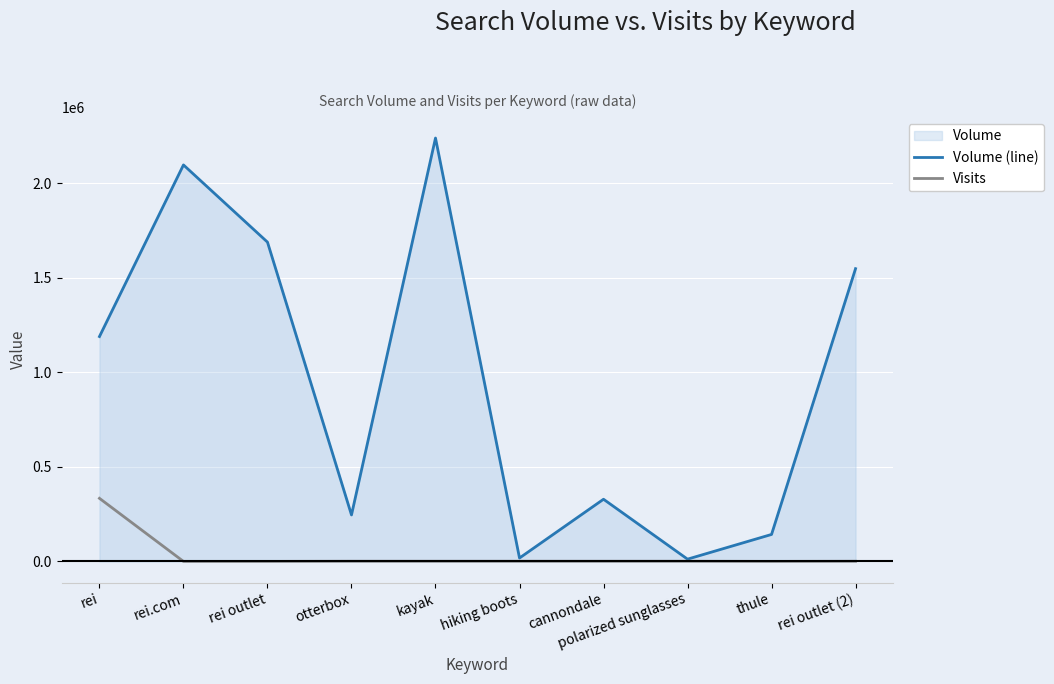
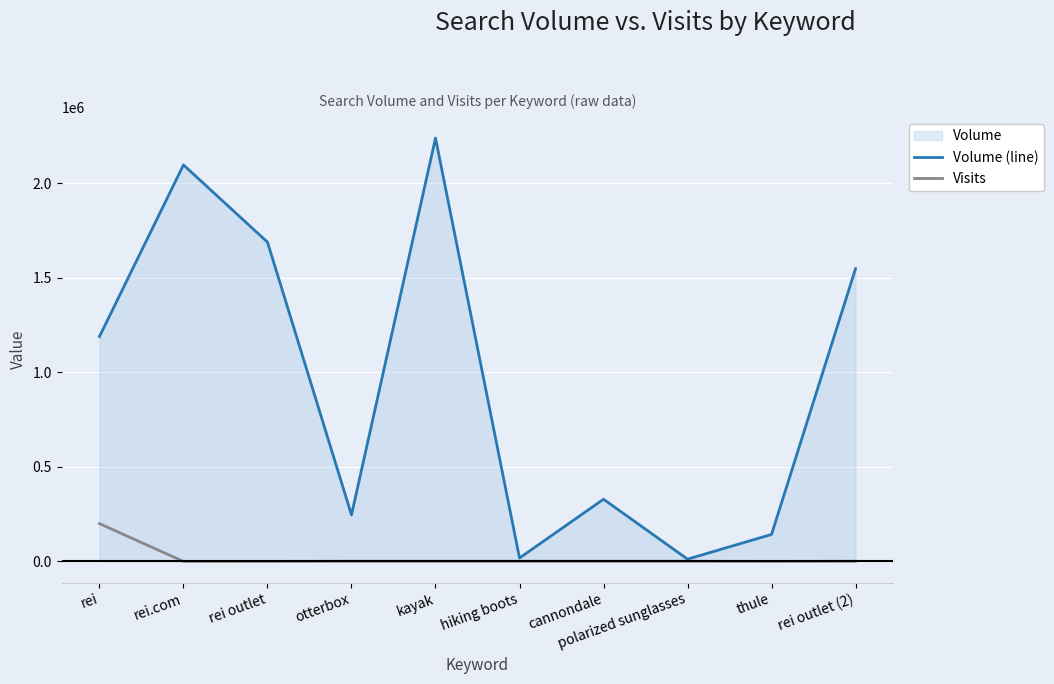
  {
    "Volume": {
      "rei": 1190000,
      "rei.com": 2100000,
      "rei outlet": 1690000,
      "otterbox": 250000,
      "kayak": 2240000,
      "hiking boots": 20000,
      "cannondale": 330000,
      "thule": 140000,
      "rei outlet (2)": 1550000
    },
    "Visits": {
-     "rei": 330000,
+     "rei": 200000,
      "rei.com": 0,
      "rei outlet": 0,
      "otterbox": 0,
      "kayak": 0,
      "hiking boots": 0,
      "cannondale": 0,
      "thule": 0,
      "rei outlet (2)": 0
    }
  }
